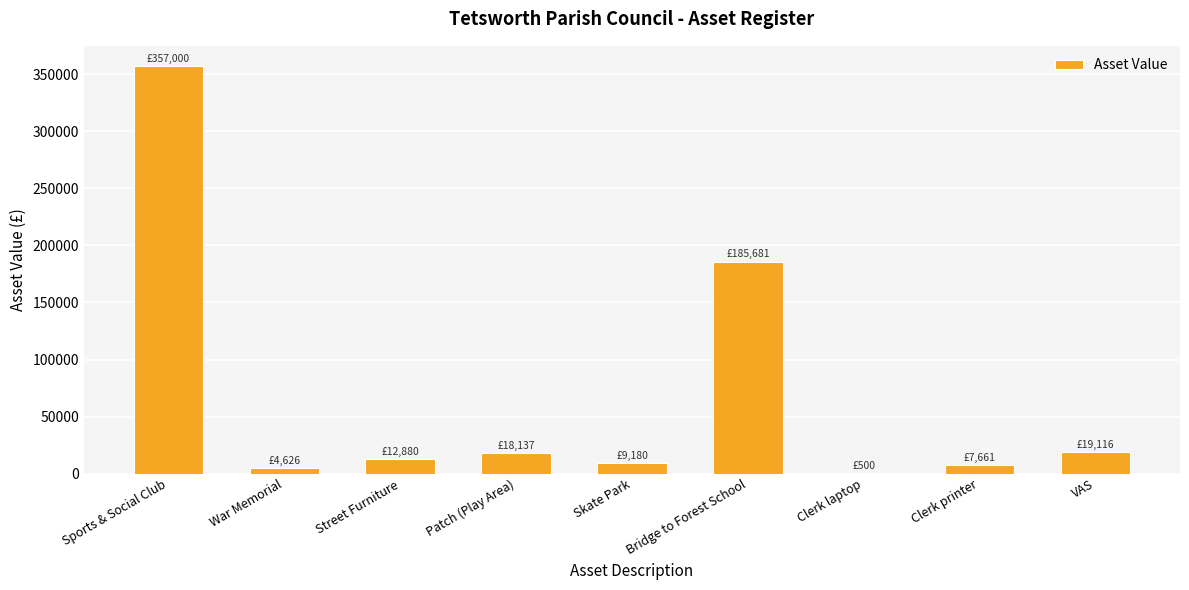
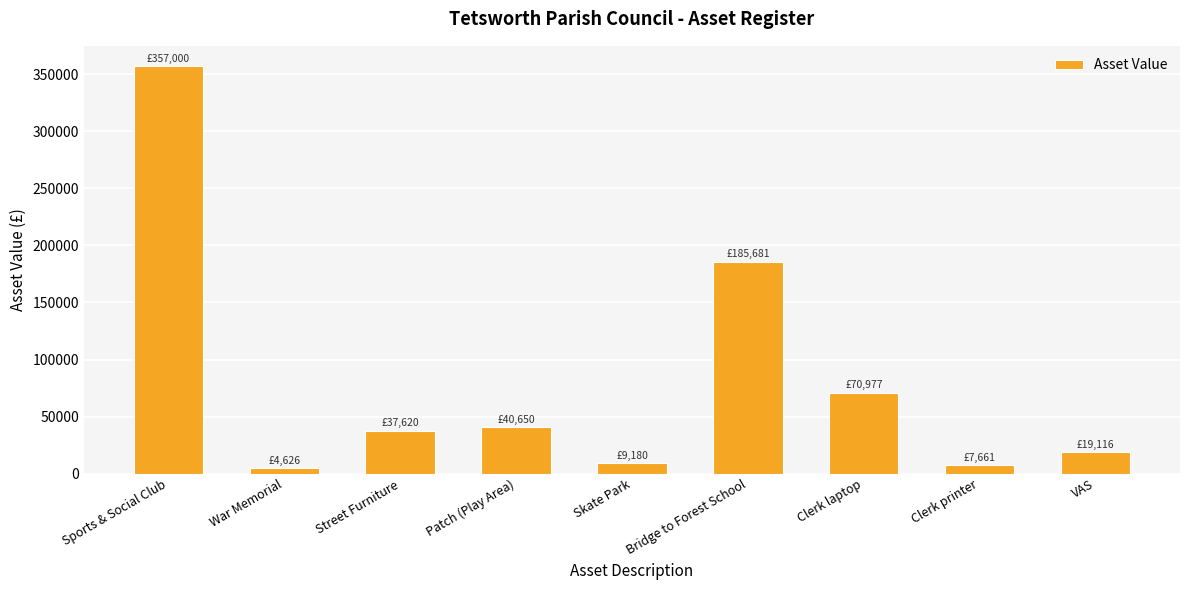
  {
    "Sports & Social Club": "£357,000",
    "War Memorial": "£4,626",
-   "Street Furniture": "£12,880",
-   "Patch (Play Area)": "£18,137",
+   "Street Furniture": "£37,620",
+   "Patch (Play Area)": "£40,650",
    "Skate Park": "£9,180",
    "Bridge to Forest School": "£185,681",
-   "Clerk laptop": "£500",
+   "Clerk laptop": "£70,977",
    "Clerk printer": "£7,661",
    "VAS": "£19,116"
  }
